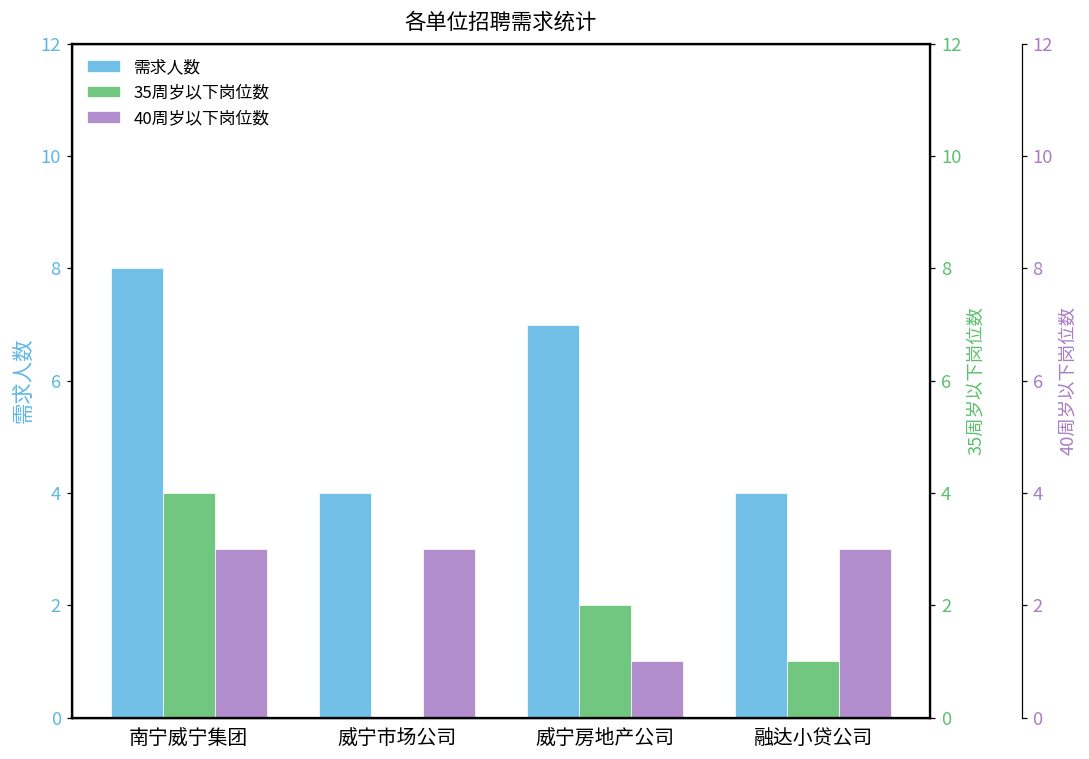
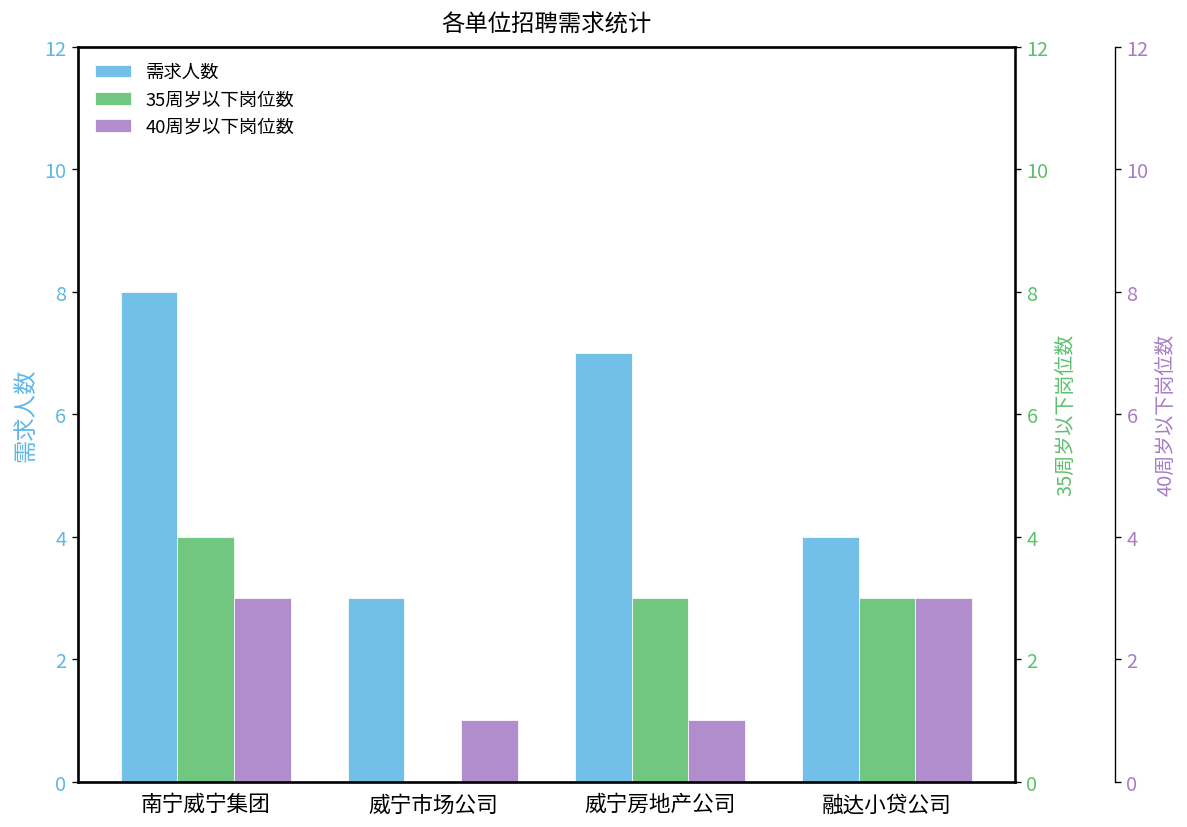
  {
    "需求人数": {
      "南宁威宁集团": 8,
-     "威宁市场公司": 4,
+     "威宁市场公司": 3,
      "威宁房地产公司": 7,
      "融达小贷公司": 4
    },
    "35周岁以下岗位数": {
      "南宁威宁集团": 4,
      "威宁市场公司": 0,
-     "威宁房地产公司": 2,
-     "融达小贷公司": 1
+     "威宁房地产公司": 3,
+     "融达小贷公司": 3
    },
    "40周岁以下岗位数": {
      "南宁威宁集团": 3,
-     "威宁市场公司": 3,
+     "威宁市场公司": 1,
      "威宁房地产公司": 1,
      "融达小贷公司": 3
    }
  }
